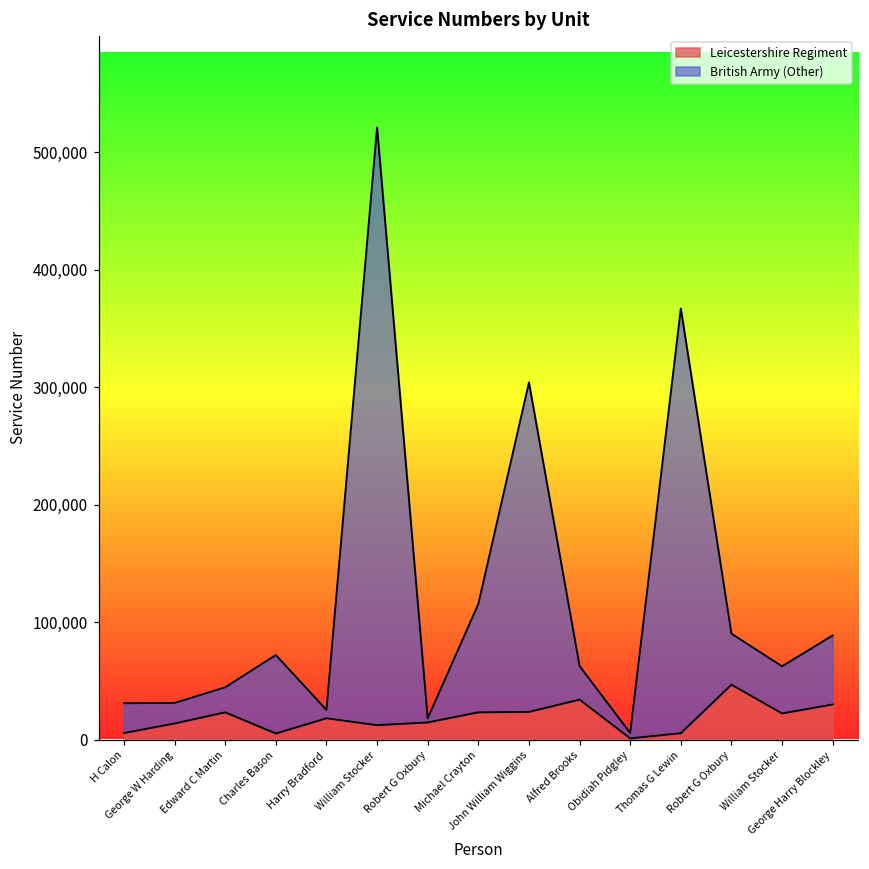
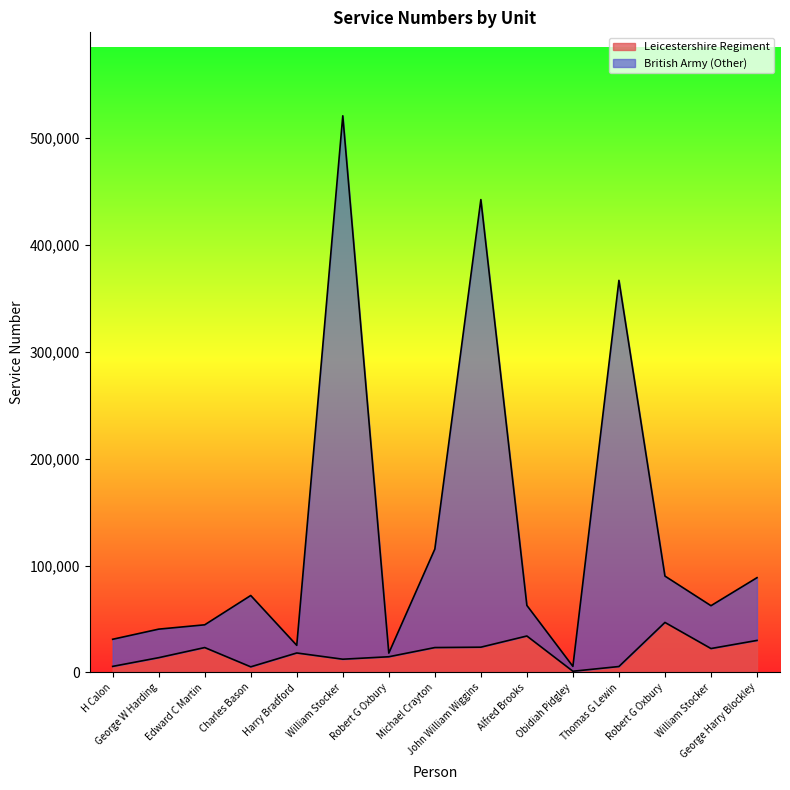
  {
    "Leicestershire Regiment": {
      "H Calon": "6,000",
      "George W Harding": "14,000",
      "Edward C Martin": "23,000",
      "Charles Bason": "5,000",
      "Harry Bradford": "18,000",
      "Michael Crayton": "23,000",
      "John William Wiggins": "24,000",
      "Alfred Brooks": "34,000",
      "Obidiah Pidgley": "1,000",
      "Thomas G Lewin": "5,000",
      "George Harry Blockley": "30,000"
    },
    "British Army (Other)": {
      "H Calon": "25,000",
-     "George W Harding": "17,000",
+     "George W Harding": "27,000",
      "Edward C Martin": "21,000",
      "Charles Bason": "67,000",
      "Harry Bradford": "7,000",
      "Michael Crayton": "92,000",
-     "John William Wiggins": "280,000",
+     "John William Wiggins": "419,000",
      "Alfred Brooks": "29,000",
      "Obidiah Pidgley": "5,000",
      "Thomas G Lewin": "361,000",
      "George Harry Blockley": "59,000"
    }
  }
